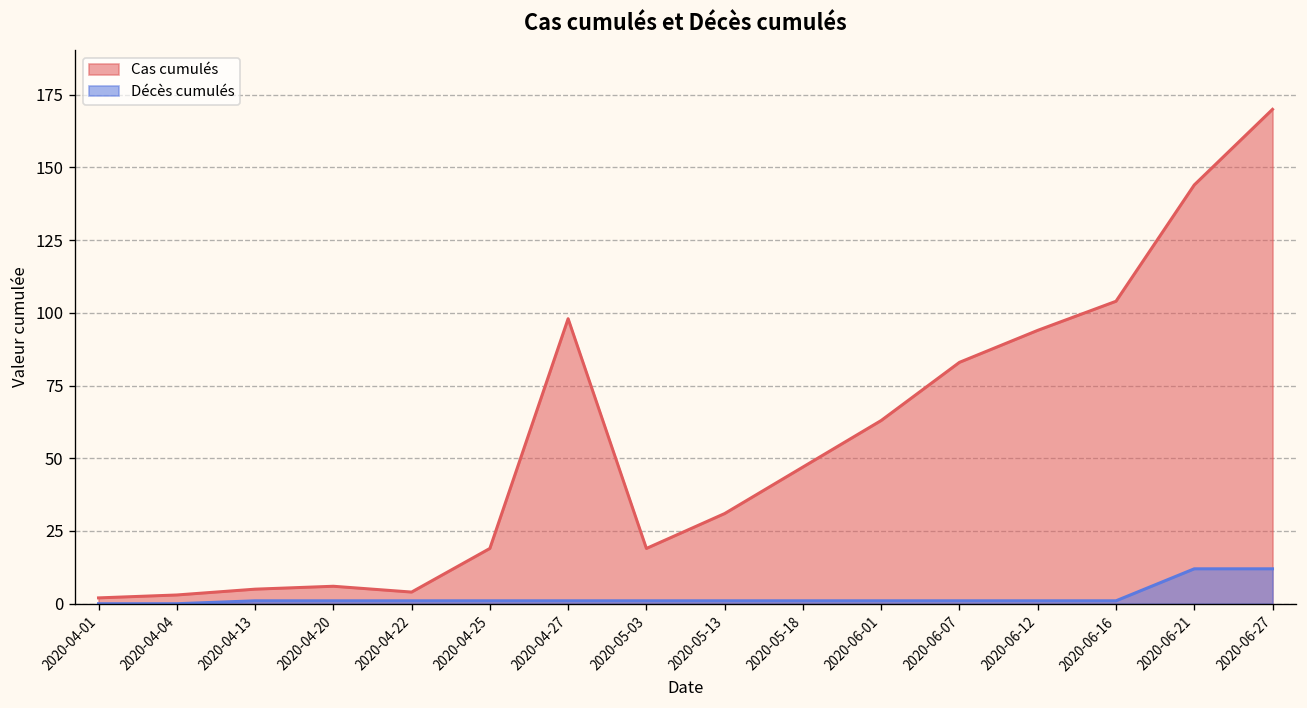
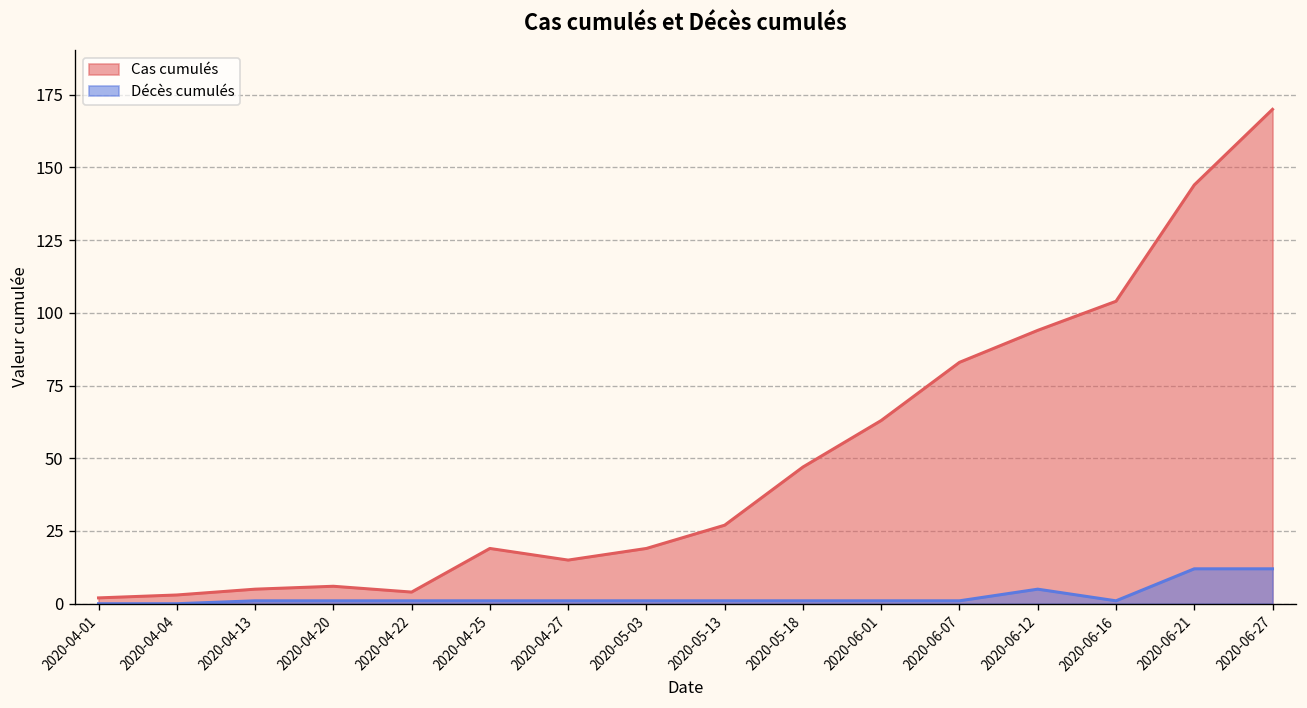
  {
    "Cas cumulés": {
      "2020-04-01": 2,
      "2020-04-04": 3,
      "2020-04-13": 5,
      "2020-04-20": 6,
      "2020-04-22": 4,
      "2020-04-25": 19,
-     "2020-04-27": 98,
+     "2020-04-27": 15,
      "2020-05-03": 19,
-     "2020-05-13": 31,
+     "2020-05-13": 27,
      "2020-05-18": 47,
      "2020-06-01": 63,
      "2020-06-07": 83,
      "2020-06-12": 94,
      "2020-06-16": 104,
      "2020-06-21": 144,
      "2020-06-27": 170
    },
    "Décès cumulés": {
      "2020-04-01": 0,
      "2020-04-04": 0,
      "2020-04-13": 1,
      "2020-04-20": 1,
      "2020-04-22": 1,
      "2020-04-25": 1,
      "2020-04-27": 1,
      "2020-05-03": 1,
      "2020-05-13": 1,
      "2020-05-18": 1,
      "2020-06-01": 1,
      "2020-06-07": 1,
-     "2020-06-12": 1,
+     "2020-06-12": 5,
      "2020-06-16": 1,
      "2020-06-21": 12,
      "2020-06-27": 12
    }
  }
